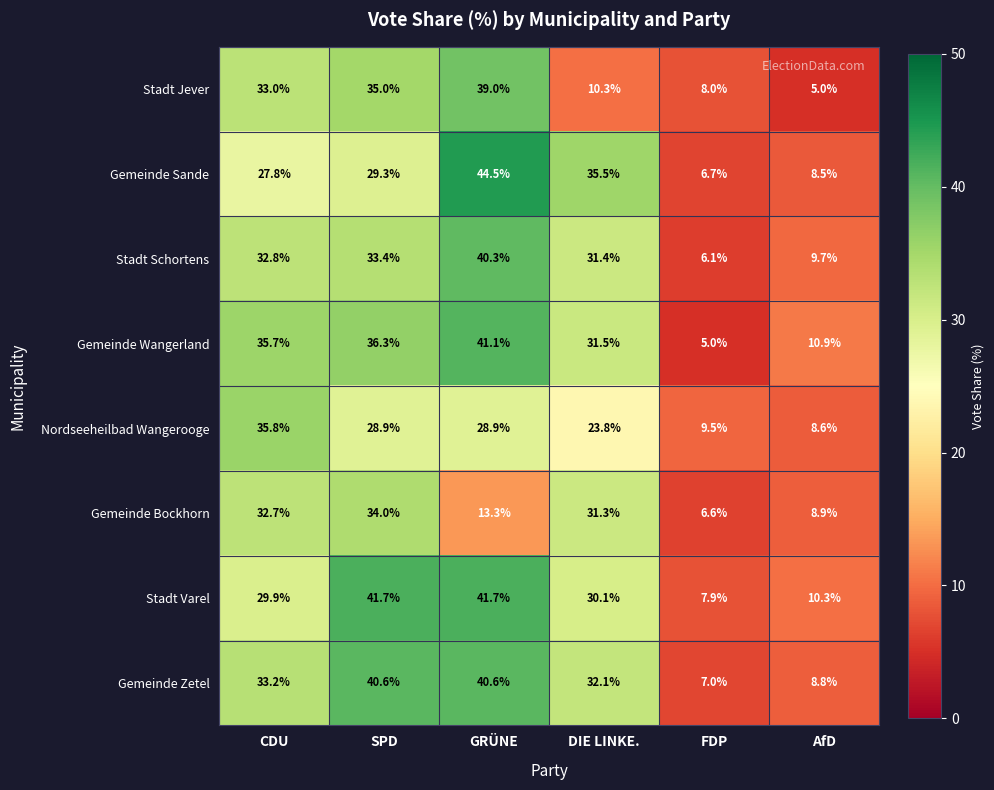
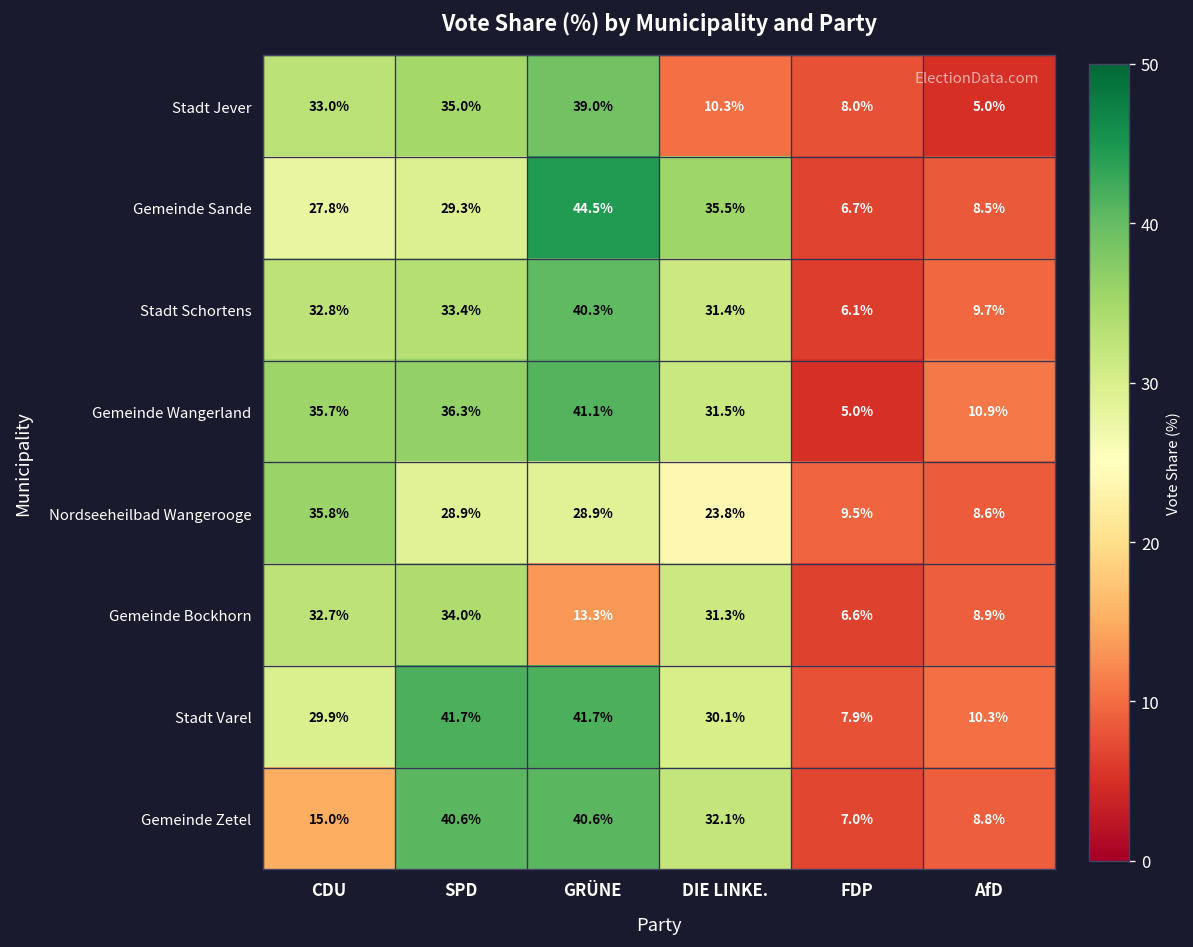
  {
    "Stadt Jever": {
      "CDU": "33.0%",
      "SPD": "35.0%",
      "GRÜNE": "39.0%",
      "DIE LINKE.": "10.3%",
      "FDP": "8.0%"
    },
    "Gemeinde Sande": {
      "CDU": "27.8%",
      "SPD": "29.3%",
      "GRÜNE": "44.5%",
      "DIE LINKE.": "35.5%",
      "FDP": "6.7%",
      "AfD": "8.5%"
    },
    "Stadt Schortens": {
      "CDU": "32.8%",
      "SPD": "33.4%",
      "GRÜNE": "40.3%",
      "DIE LINKE.": "31.4%",
      "FDP": "6.1%",
      "AfD": "9.7%"
    },
    "Gemeinde Wangerland": {
      "CDU": "35.7%",
      "SPD": "36.3%",
      "GRÜNE": "41.1%",
      "DIE LINKE.": "31.5%",
      "FDP": "5.0%",
      "AfD": "10.9%"
    },
    "Nordseeheilbad Wangerooge": {
      "CDU": "35.8%",
      "SPD": "28.9%",
      "GRÜNE": "28.9%",
      "DIE LINKE.": "23.8%",
      "FDP": "9.5%",
      "AfD": "8.6%"
    },
    "Gemeinde Bockhorn": {
      "CDU": "32.7%",
      "SPD": "34.0%",
      "GRÜNE": "13.3%",
      "DIE LINKE.": "31.3%",
      "FDP": "6.6%",
      "AfD": "8.9%"
    },
    "Stadt Varel": {
      "CDU": "29.9%",
      "SPD": "41.7%",
      "GRÜNE": "41.7%",
      "DIE LINKE.": "30.1%",
      "FDP": "7.9%",
      "AfD": "10.3%"
    },
    "Gemeinde Zetel": {
-     "CDU": "33.2%",
+     "CDU": "15.0%",
      "SPD": "40.6%",
      "GRÜNE": "40.6%",
      "DIE LINKE.": "32.1%",
      "FDP": "7.0%",
      "AfD": "8.8%"
    }
  }
